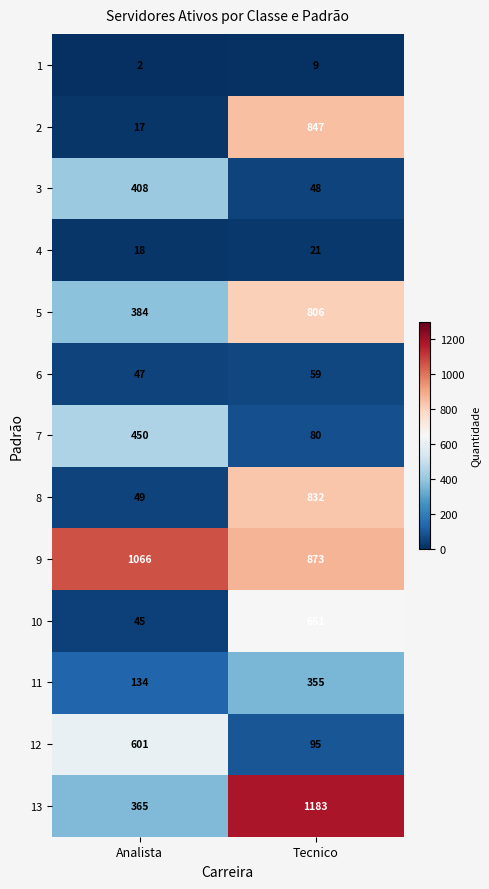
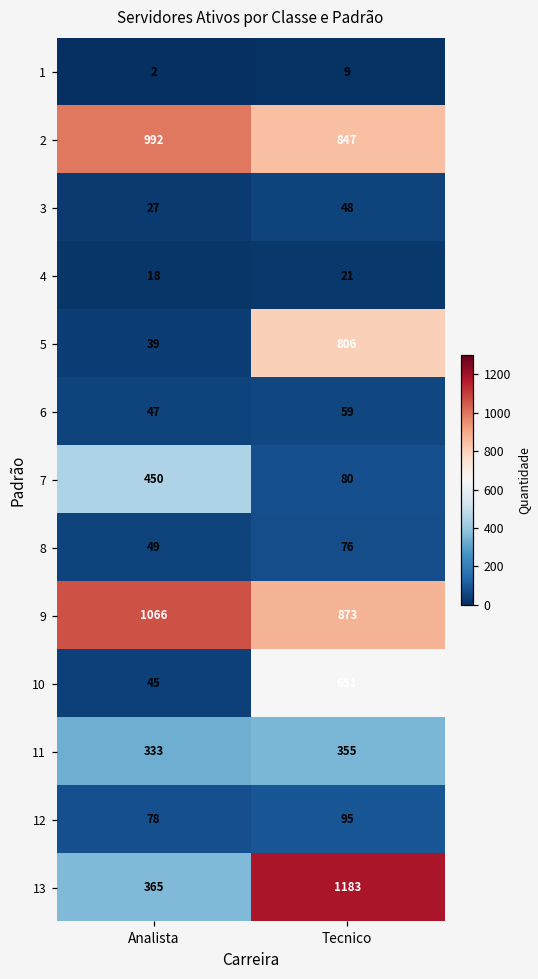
  {
    "1": {
      "Analista": 2,
      "Tecnico": 9
    },
    "2": {
-     "Analista": 17,
+     "Analista": 992,
      "Tecnico": 847
    },
    "3": {
-     "Analista": 408,
+     "Analista": 27,
      "Tecnico": 48
    },
    "4": {
      "Analista": 18,
      "Tecnico": 21
    },
    "5": {
-     "Analista": 384,
+     "Analista": 39,
      "Tecnico": 806
    },
    "6": {
      "Analista": 47,
      "Tecnico": 59
    },
    "7": {
      "Analista": 450,
      "Tecnico": 80
    },
    "8": {
      "Analista": 49,
-     "Tecnico": 832
+     "Tecnico": 76
    },
    "9": {
      "Analista": 1066,
      "Tecnico": 873
    },
    "10": {
      "Analista": 45
    },
    "11": {
-     "Analista": 134,
+     "Analista": 333,
      "Tecnico": 355
    },
    "12": {
-     "Analista": 601,
+     "Analista": 78,
      "Tecnico": 95
    },
    "13": {
      "Analista": 365,
      "Tecnico": 1183
    }
  }
